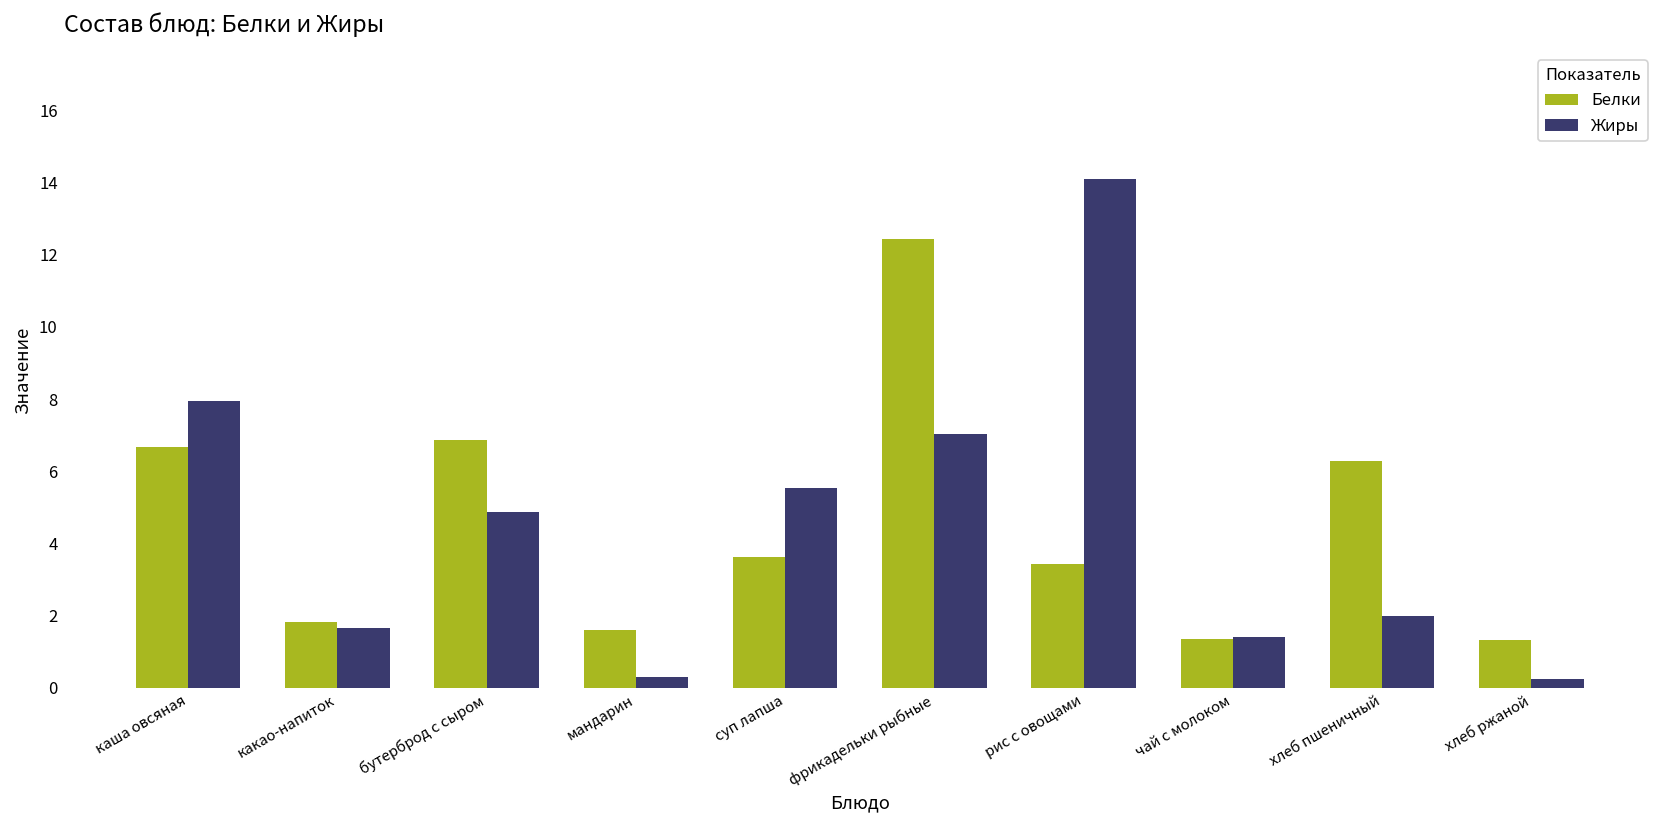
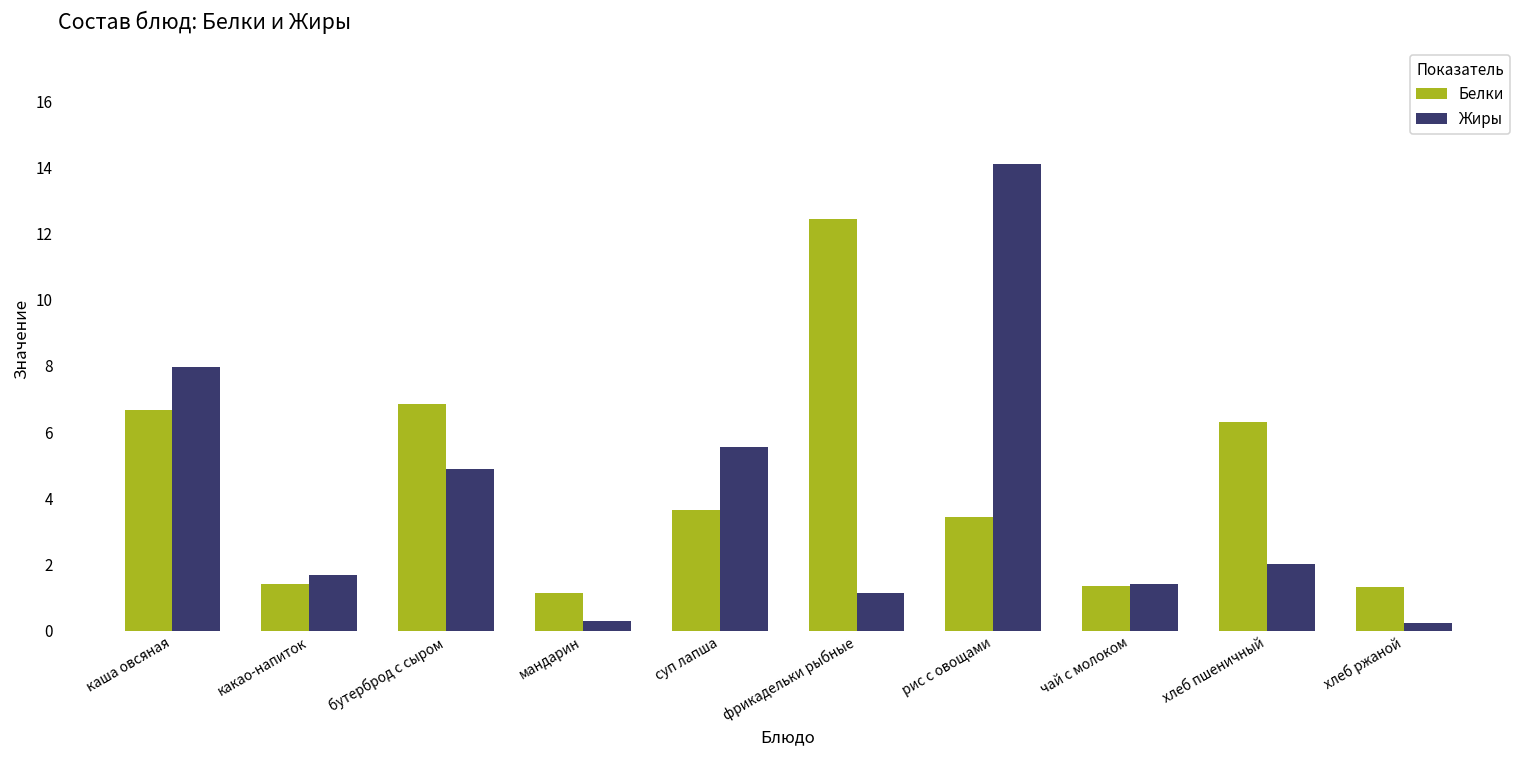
  {
    "Белки": {
      "каша овсяная": 6.7,
-     "какао-напиток": 1.8,
+     "какао-напиток": 1.4,
      "бутерброд с сыром": 6.9,
-     "мандарин": 1.6,
+     "мандарин": 1.1,
      "суп лапша": 3.6,
      "фрикадельки рыбные": 12.4,
      "рис с овощами": 3.4,
      "чай с молоком": 1.4,
      "хлеб пшеничный": 6.3,
      "хлеб ржаной": 1.3
    },
    "Жиры": {
      "каша овсяная": 8.0,
      "какао-напиток": 1.7,
      "бутерброд с сыром": 4.9,
      "мандарин": 0.3,
      "суп лапша": 5.5,
-     "фрикадельки рыбные": 7.0,
+     "фрикадельки рыбные": 1.2,
      "рис с овощами": 14.1,
      "чай с молоком": 1.4,
      "хлеб пшеничный": 2.0,
      "хлеб ржаной": 0.2
    }
  }
